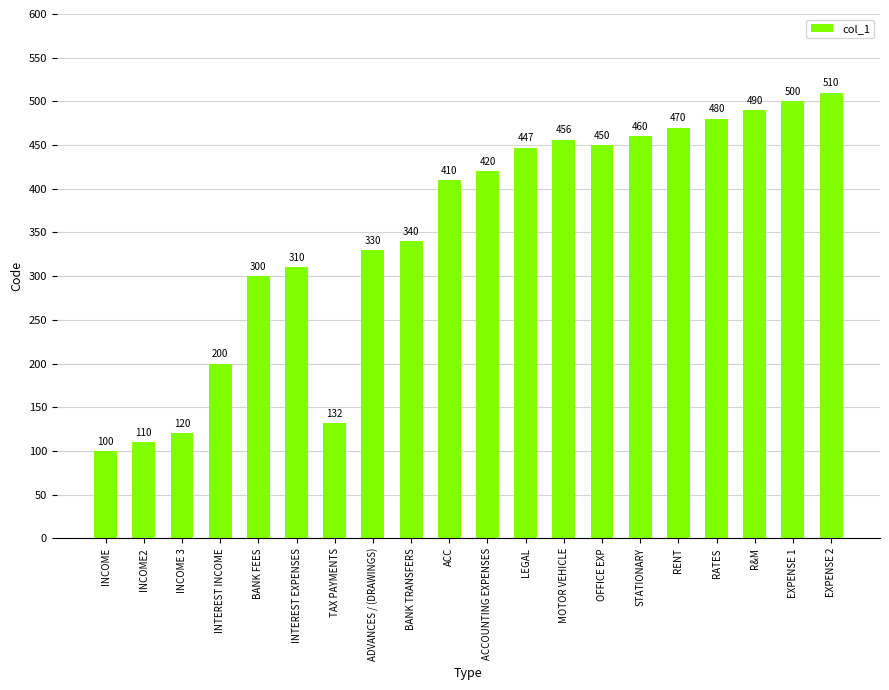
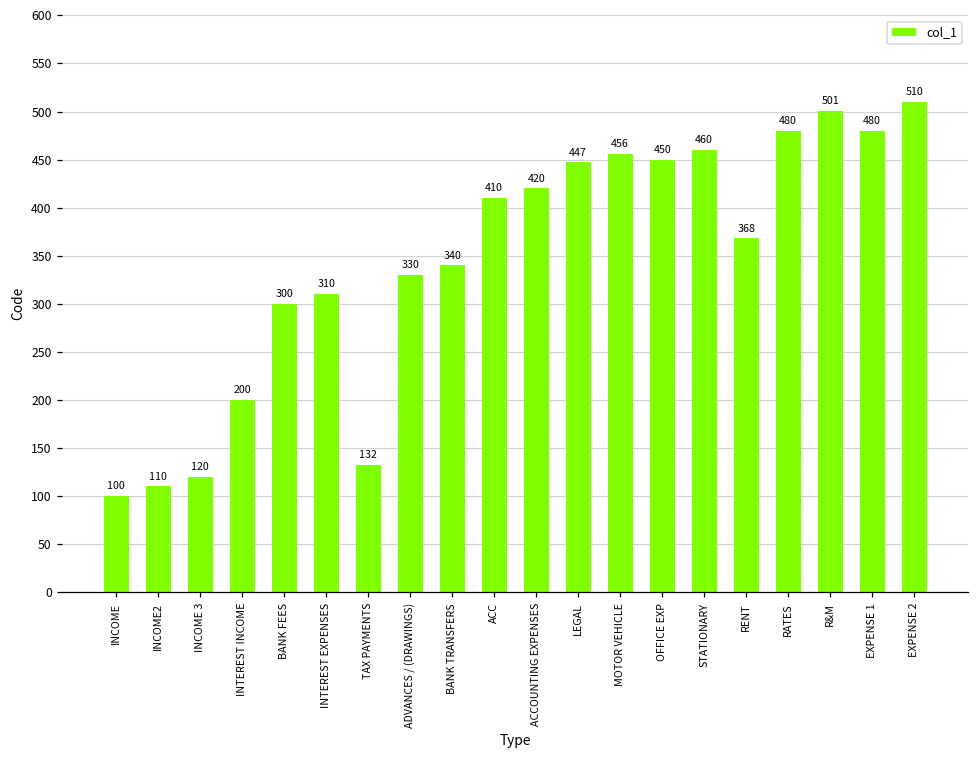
  {
    "INCOME": 100,
    "INCOME2": 110,
    "INCOME 3": 120,
    "INTEREST INCOME": 200,
    "BANK FEES": 300,
    "INTEREST EXPENSES": 310,
    "TAX PAYMENTS": 132,
    "ADVANCES / (DRAWINGS)": 330,
    "BANK TRANSFERS": 340,
    "ACC": 410,
    "ACCOUNTING EXPENSES": 420,
    "LEGAL": 447,
    "MOTOR VEHICLE": 456,
    "OFFICE EXP": 450,
    "STATIONARY": 460,
-   "RENT": 470,
+   "RENT": 368,
    "RATES": 480,
-   "R&M": 490,
-   "EXPENSE 1": 500,
+   "R&M": 501,
+   "EXPENSE 1": 480,
    "EXPENSE 2": 510
  }
